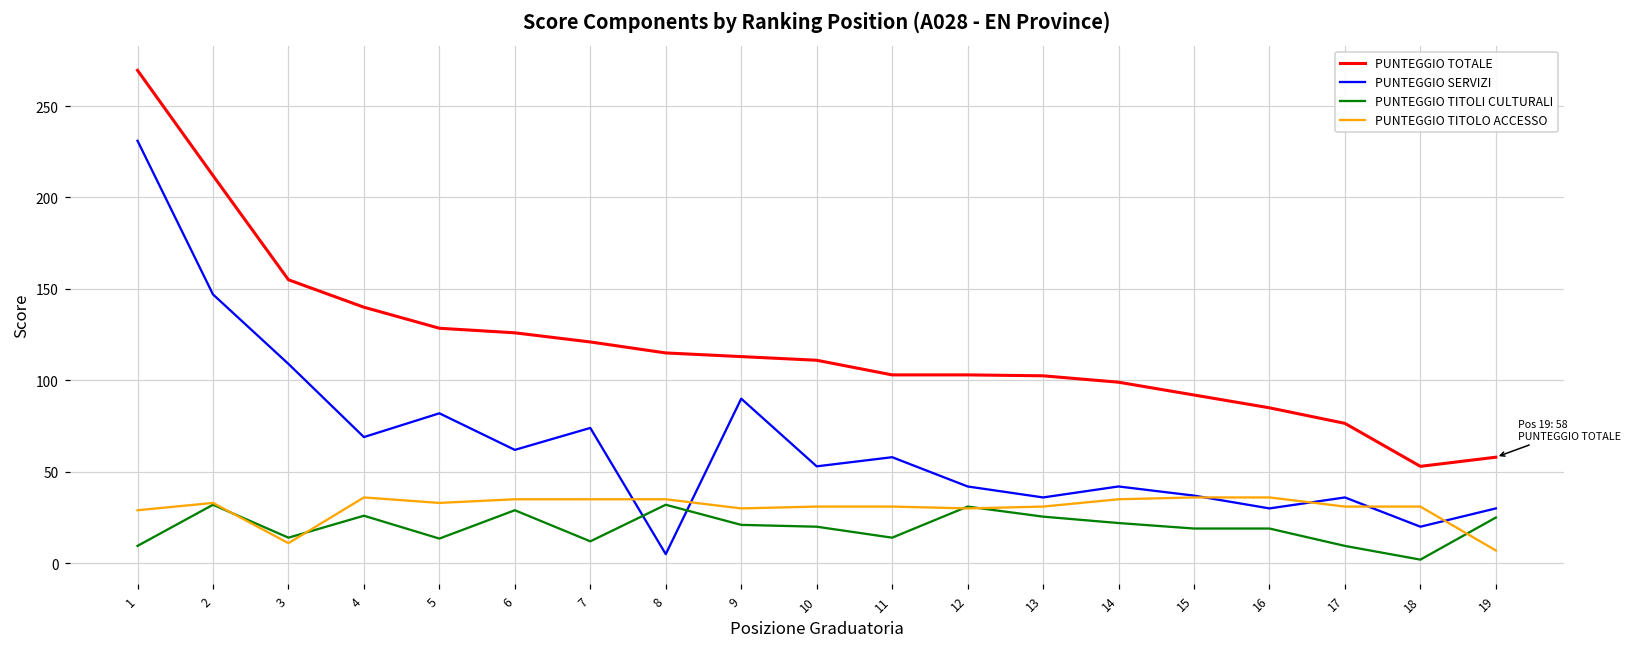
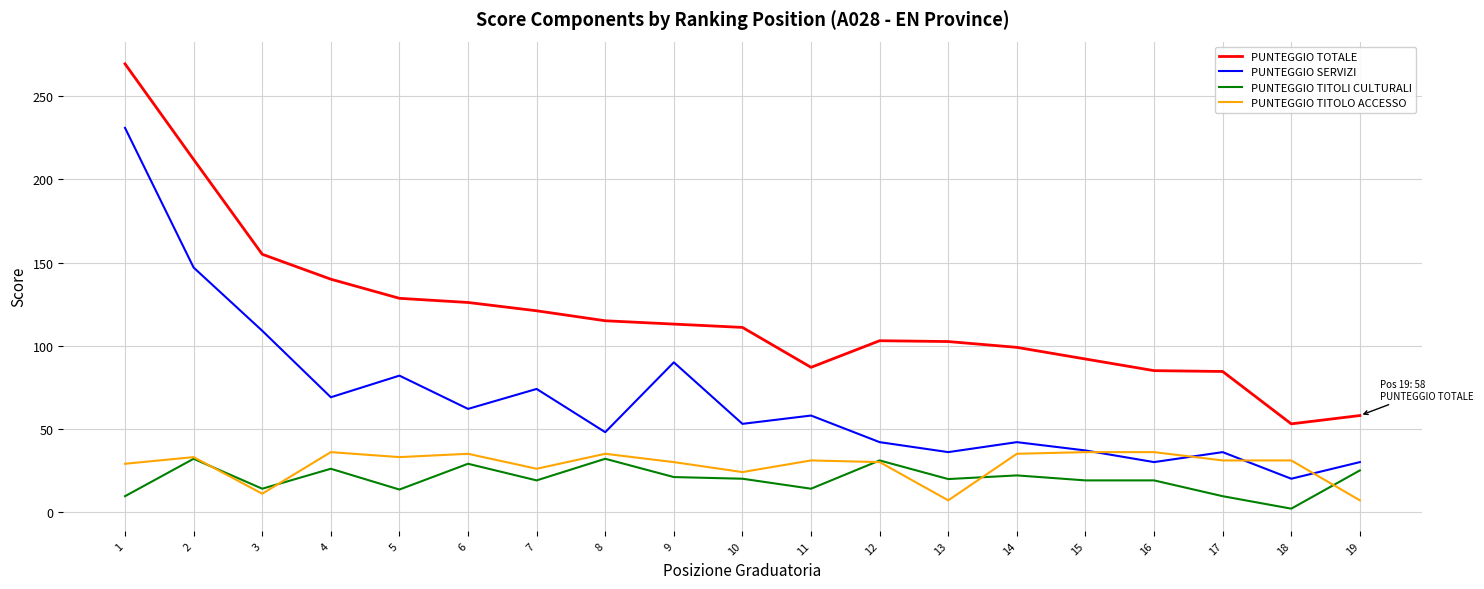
  {
    "PUNTEGGIO TOTALE": {
      "1": 270,
      "2": 212,
      "3": 155,
      "4": 140,
      "5": 129,
      "6": 126,
      "7": 121,
      "8": 115,
      "9": 113,
      "10": 111,
-     "11": 103,
+     "11": 87,
      "12": 103,
      "13": 103,
      "14": 99,
      "15": 92,
      "16": 85,
-     "17": 77,
+     "17": 85,
      "18": 53
    },
    "PUNTEGGIO SERVIZI": {
      "1": 231,
      "2": 147,
      "3": 109,
      "4": 69,
      "5": 82,
      "6": 62,
      "7": 74,
-     "8": 5,
+     "8": 48,
      "9": 90,
      "10": 53,
      "11": 58,
      "12": 42,
      "13": 36,
      "14": 42,
      "16": 30,
      "17": 36,
      "18": 20,
      "19": 30
    },
    "PUNTEGGIO TITOLI CULTURALI": {
      "1": 10,
      "3": 14,
      "4": 26,
      "5": 14,
      "6": 29,
-     "7": 12,
+     "7": 19,
      "8": 32,
      "9": 21,
      "10": 20,
      "11": 14,
-     "13": 26,
+     "13": 20,
      "14": 22,
      "15": 19,
      "16": 19,
      "17": 10,
      "18": 2,
      "19": 25
    },
    "PUNTEGGIO TITOLO ACCESSO": {
      "1": 29,
      "3": 11,
      "4": 36,
      "5": 33,
      "6": 35,
-     "7": 35,
+     "7": 26,
      "8": 35,
      "9": 30,
-     "10": 31,
+     "10": 24,
      "11": 31,
-     "13": 31,
+     "13": 7,
      "14": 35,
      "16": 36,
      "17": 31,
      "18": 31,
      "19": 7
    }
  }
